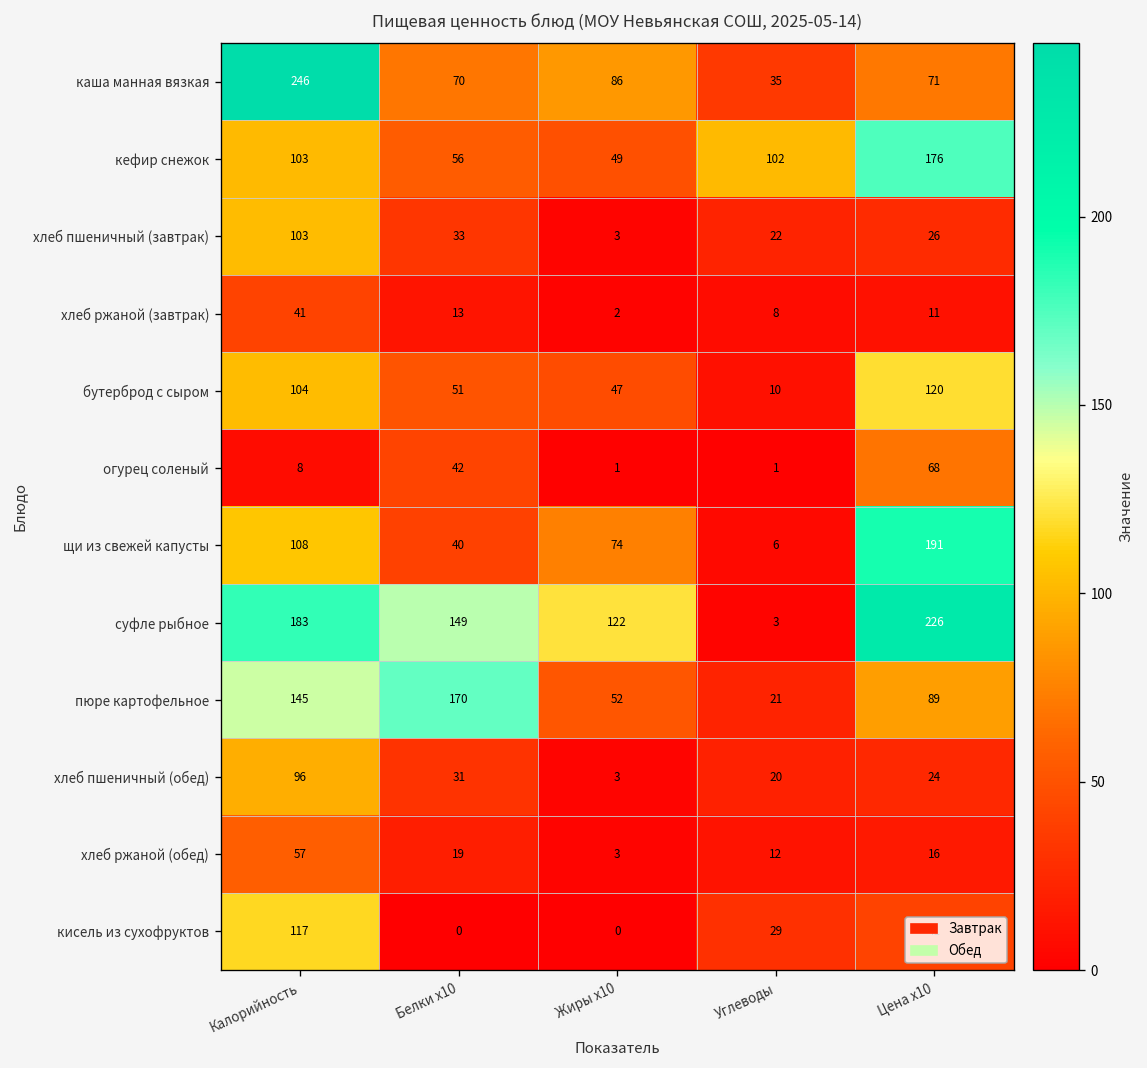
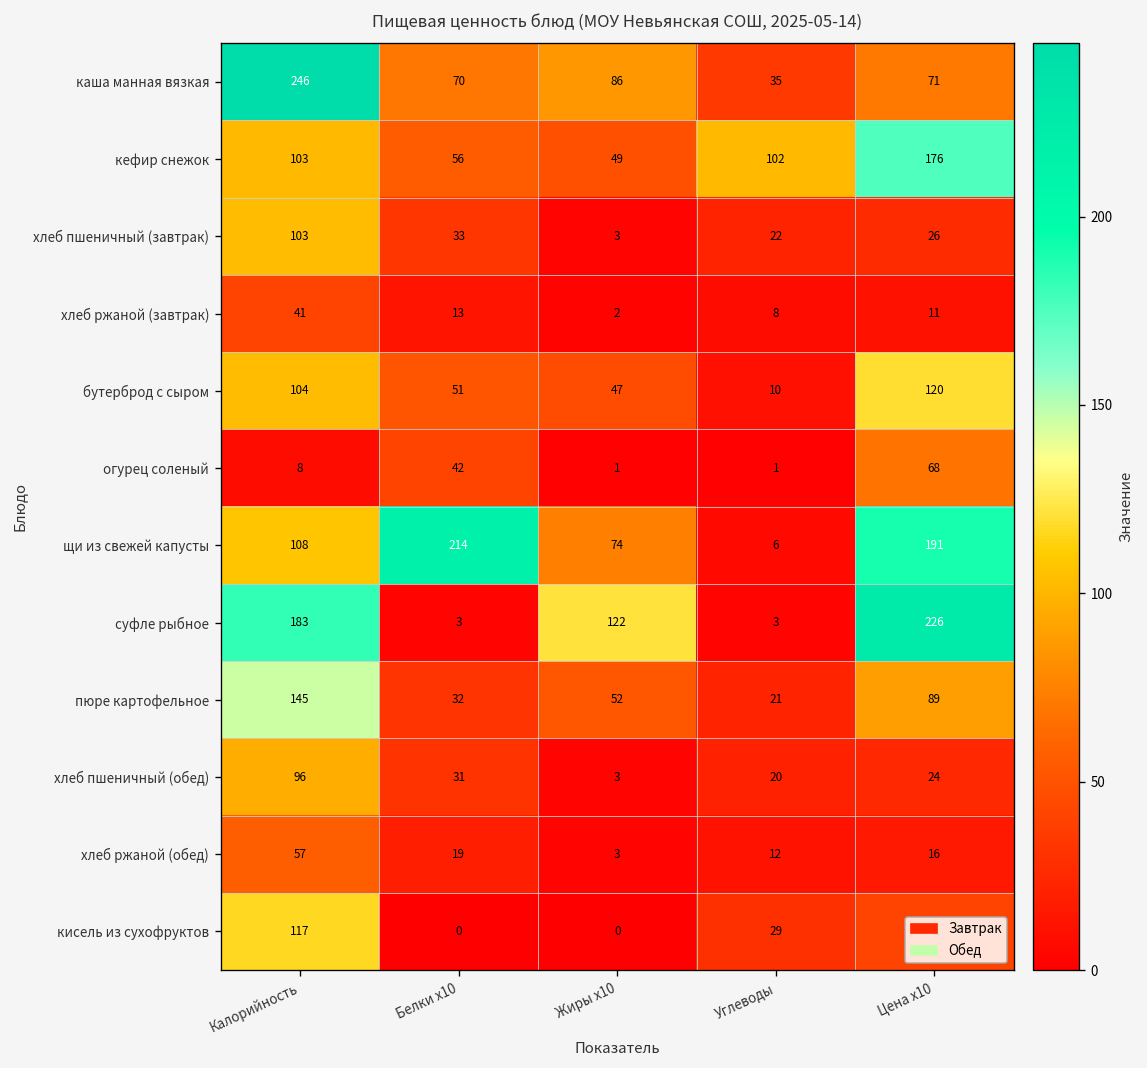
  {
    "каша манная вязкая": {
      "Калорийность": 246,
      "Белки x10": 70,
      "Жиры x10": 86,
      "Углеводы": 35,
      "Цена x10": 71
    },
    "кефир снежок": {
      "Калорийность": 103,
      "Белки x10": 56,
      "Жиры x10": 49,
      "Углеводы": 102,
      "Цена x10": 176
    },
    "хлеб пшеничный (завтрак)": {
      "Калорийность": 103,
      "Белки x10": 33,
      "Жиры x10": 3,
      "Углеводы": 22,
      "Цена x10": 26
    },
    "хлеб ржаной (завтрак)": {
      "Калорийность": 41,
      "Белки x10": 13,
      "Жиры x10": 2,
      "Углеводы": 8,
      "Цена x10": 11
    },
    "бутерброд с сыром": {
      "Калорийность": 104,
      "Белки x10": 51,
      "Жиры x10": 47,
      "Углеводы": 10,
      "Цена x10": 120
    },
    "огурец соленый": {
      "Калорийность": 8,
      "Белки x10": 42,
      "Жиры x10": 1,
      "Углеводы": 1,
      "Цена x10": 68
    },
    "щи из свежей капусты": {
      "Калорийность": 108,
-     "Белки x10": 40,
+     "Белки x10": 214,
      "Жиры x10": 74,
      "Углеводы": 6,
      "Цена x10": 191
    },
    "суфле рыбное": {
      "Калорийность": 183,
-     "Белки x10": 149,
+     "Белки x10": 3,
      "Жиры x10": 122,
      "Углеводы": 3,
      "Цена x10": 226
    },
    "пюре картофельное": {
      "Калорийность": 145,
-     "Белки x10": 170,
+     "Белки x10": 32,
      "Жиры x10": 52,
      "Углеводы": 21,
      "Цена x10": 89
    },
    "хлеб пшеничный (обед)": {
      "Калорийность": 96,
      "Белки x10": 31,
      "Жиры x10": 3,
      "Углеводы": 20,
      "Цена x10": 24
    },
    "хлеб ржаной (обед)": {
      "Калорийность": 57,
      "Белки x10": 19,
      "Жиры x10": 3,
      "Углеводы": 12,
      "Цена x10": 16
    },
    "кисель из сухофруктов": {
      "Калорийность": 117,
      "Белки x10": 0,
      "Жиры x10": 0,
      "Углеводы": 29
    }
  }
